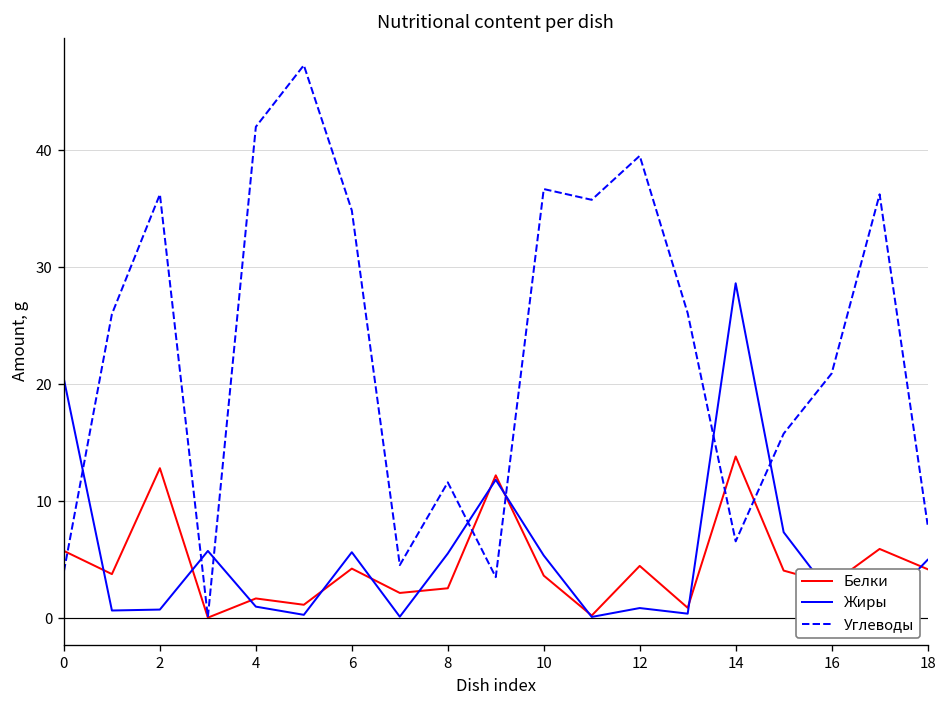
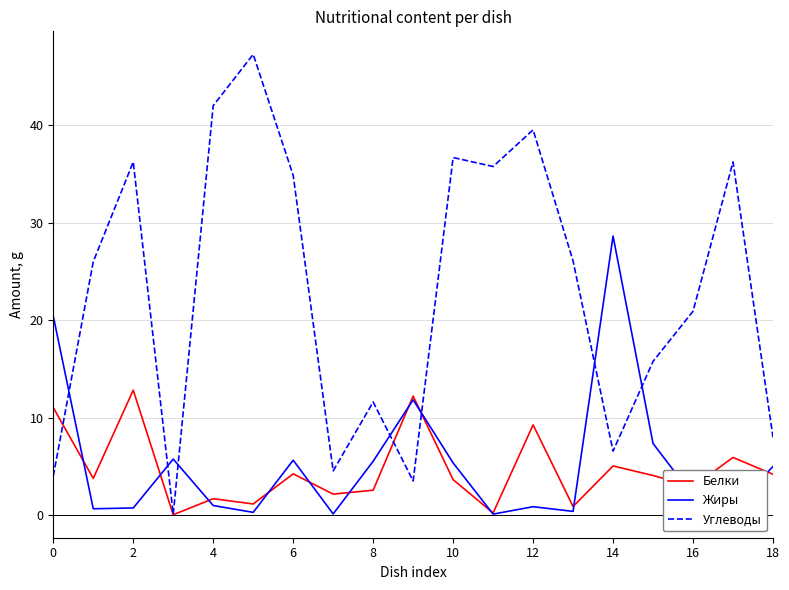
  {
    "Белки": {
-     "0": 6,
+     "0": 11,
      "2": 13,
      "4": 2,
      "6": 4,
      "8": 3,
      "10": 4,
-     "12": 4,
-     "14": 14,
+     "12": 9,
+     "14": 5,
      "18": 4
    }
  }
